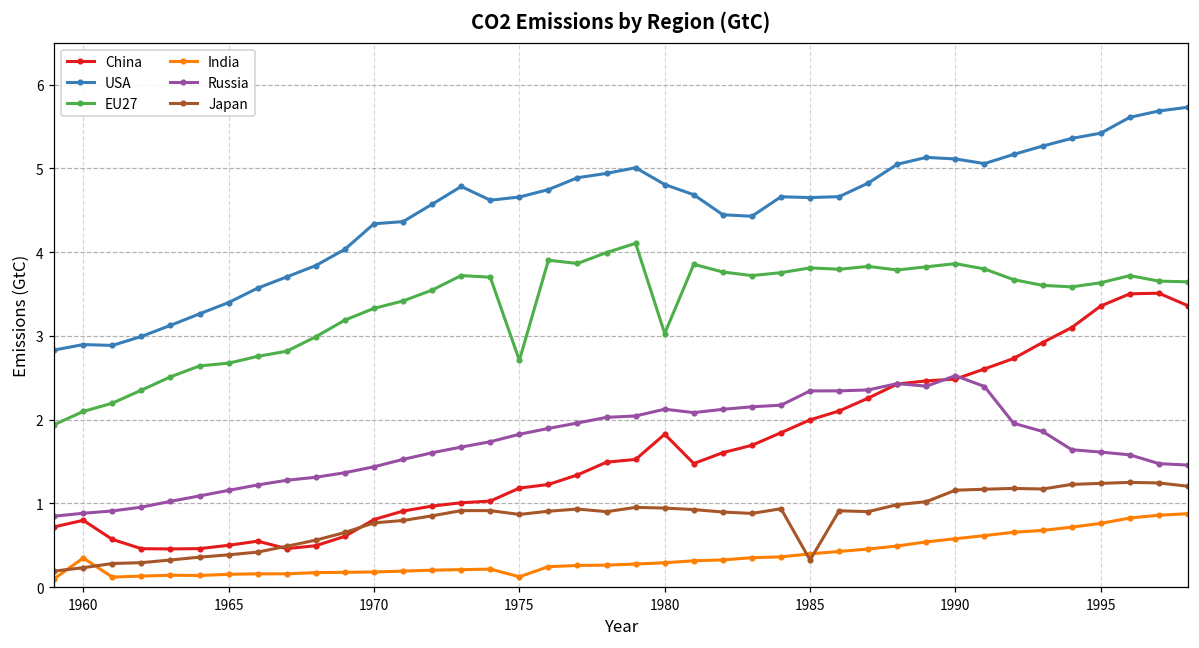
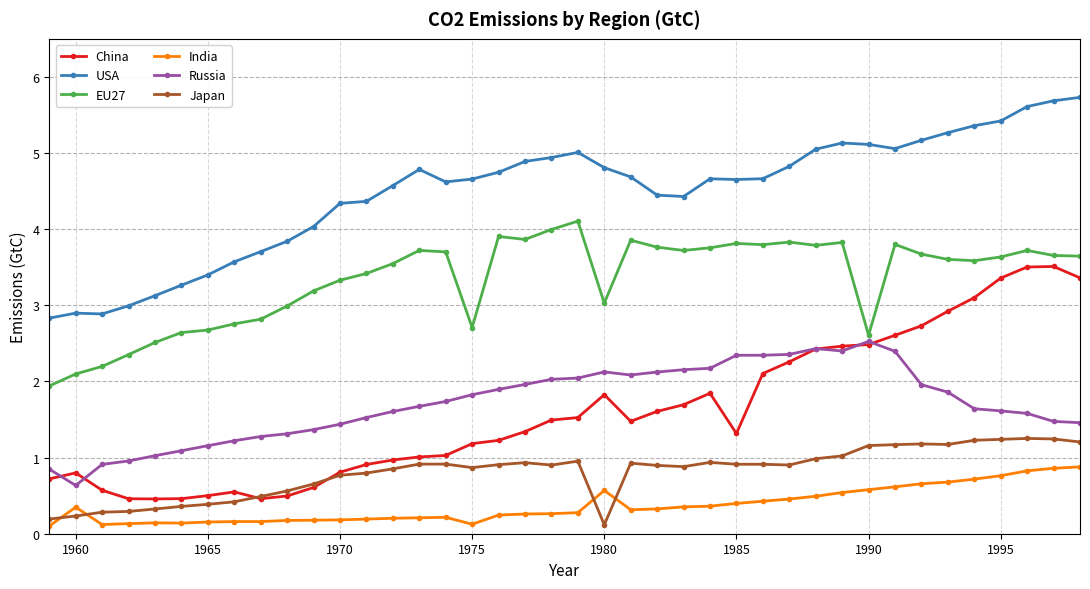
  {
    "China": {
      "1960": 0.8,
      "1965": 0.5,
      "1970": 0.8,
      "1975": 1.2,
      "1980": 1.8,
-     "1985": 2.0,
+     "1985": 1.3,
      "1990": 2.5,
      "1995": 3.4
    },
    "USA": {
      "1960": 2.9,
      "1965": 3.4,
      "1970": 4.3,
      "1975": 4.7,
      "1980": 4.8,
      "1985": 4.7,
      "1990": 5.1,
      "1995": 5.4
    },
    "EU27": {
      "1960": 2.1,
      "1965": 2.7,
      "1970": 3.3,
      "1975": 2.7,
      "1980": 3.0,
      "1985": 3.8,
-     "1990": 3.9,
+     "1990": 2.6,
      "1995": 3.6
    },
    "India": {
      "1960": 0.3,
      "1965": 0.2,
      "1970": 0.2,
      "1975": 0.1,
-     "1980": 0.3,
+     "1980": 0.6,
      "1985": 0.4,
      "1990": 0.6,
      "1995": 0.8
    },
    "Russia": {
-     "1960": 0.9,
+     "1960": 0.6,
      "1965": 1.2,
      "1970": 1.4,
      "1975": 1.8,
      "1980": 2.1,
      "1985": 2.3,
      "1990": 2.5,
      "1995": 1.6
    },
    "Japan": {
      "1960": 0.2,
      "1965": 0.4,
      "1970": 0.8,
      "1975": 0.9,
-     "1980": 0.9,
-     "1985": 0.3,
+     "1980": 0.1,
+     "1985": 0.9,
      "1990": 1.2,
      "1995": 1.2
    }
  }
